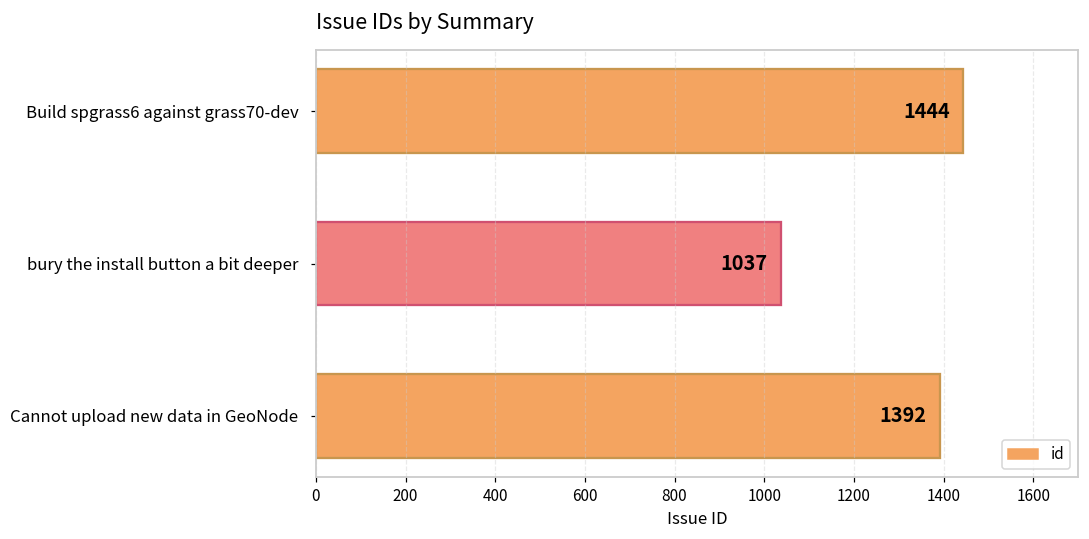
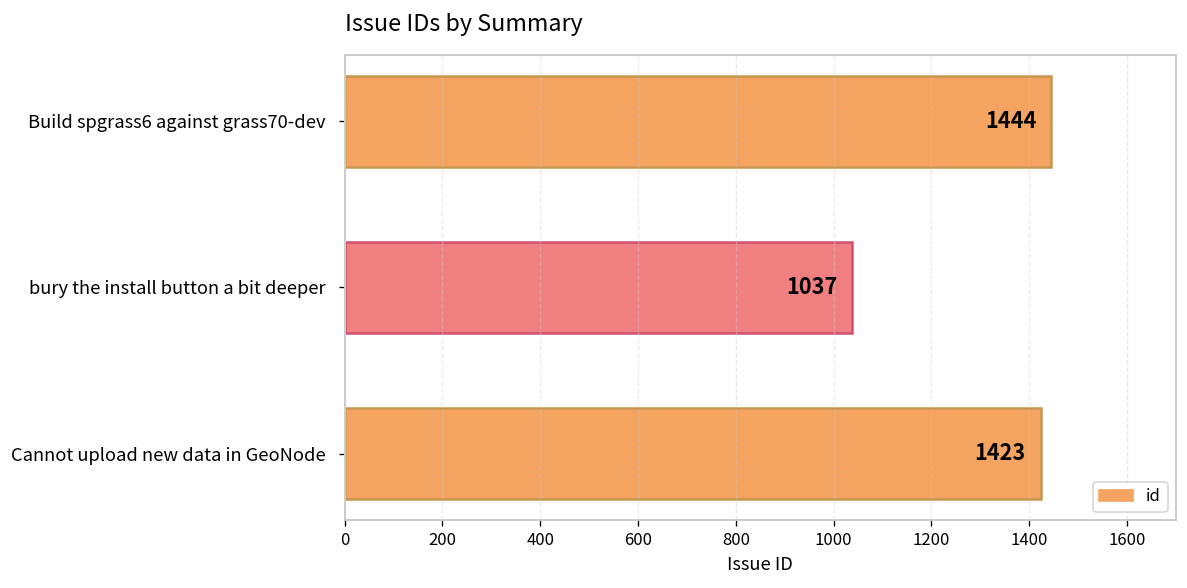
  {
    "Build spgrass6 against grass70-dev": 1444,
    "bury the install button a bit deeper": 1037,
-   "Cannot upload new data in GeoNode": 1392
+   "Cannot upload new data in GeoNode": 1423
  }
